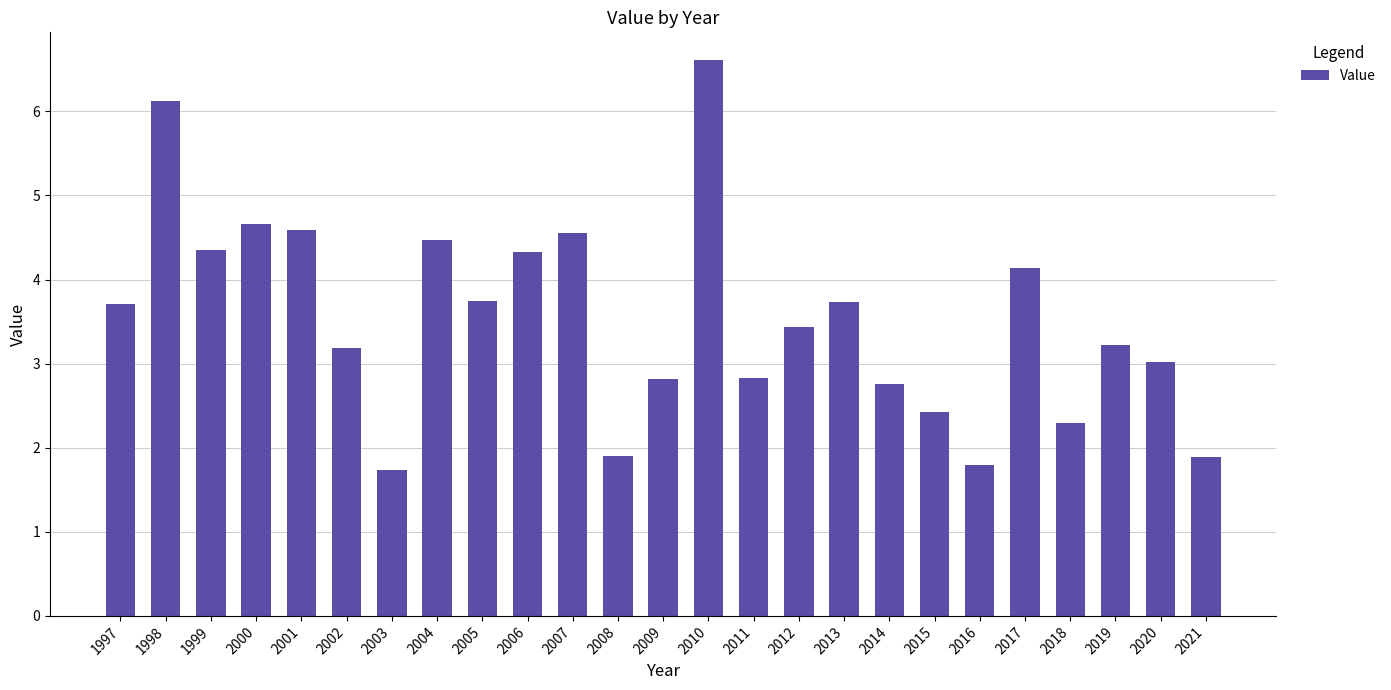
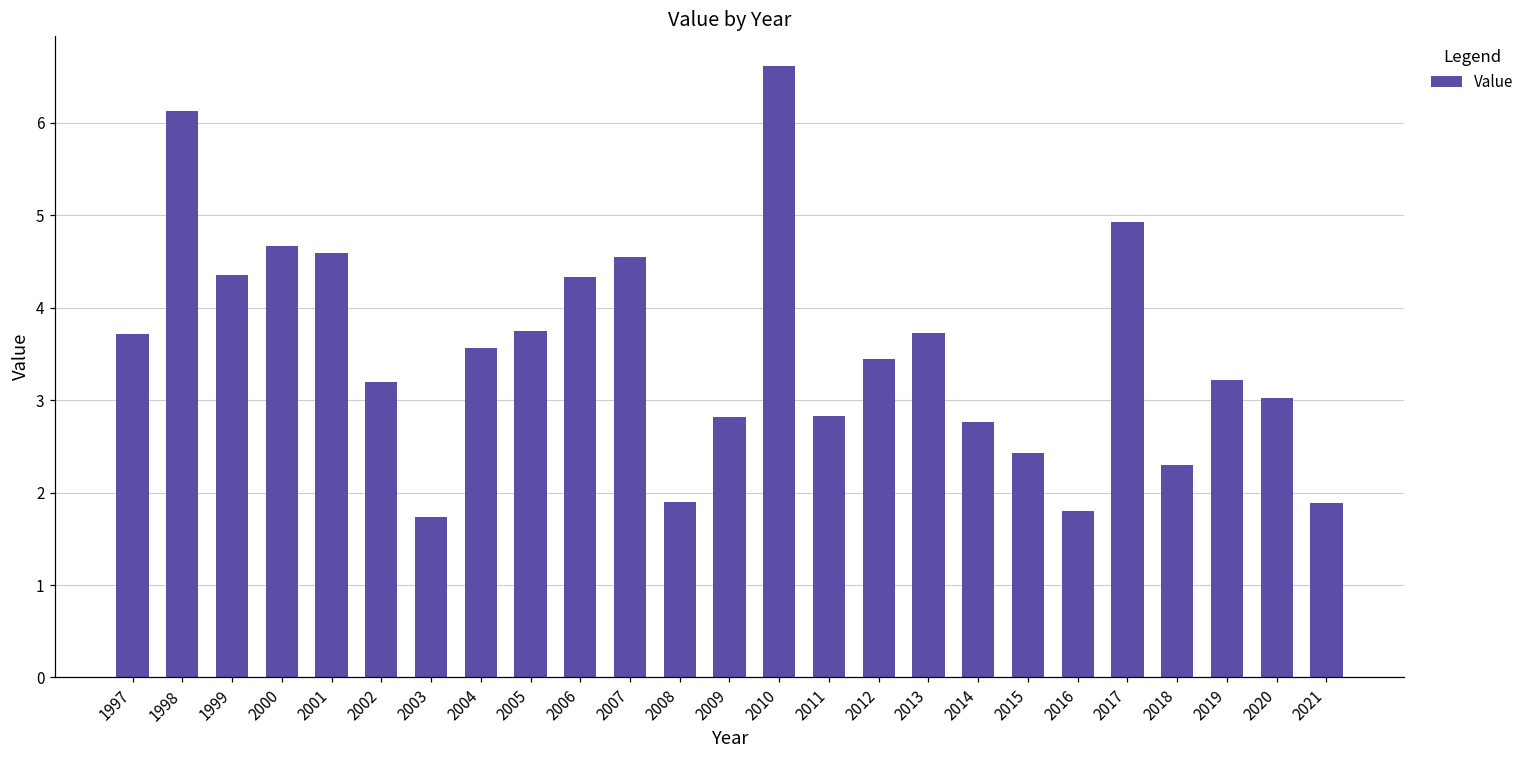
  {
    "1997": 3.7,
    "1998": 6.1,
    "1999": 4.4,
    "2000": 4.7,
    "2001": 4.6,
    "2002": 3.2,
    "2003": 1.7,
-   "2004": 4.5,
+   "2004": 3.6,
    "2005": 3.8,
    "2006": 4.3,
    "2007": 4.6,
    "2008": 1.9,
    "2009": 2.8,
    "2010": 6.6,
    "2011": 2.8,
    "2012": 3.4,
    "2013": 3.7,
    "2014": 2.8,
    "2015": 2.4,
    "2016": 1.8,
-   "2017": 4.1,
+   "2017": 4.9,
    "2018": 2.3,
    "2019": 3.2,
    "2020": 3.0,
    "2021": 1.9
  }
